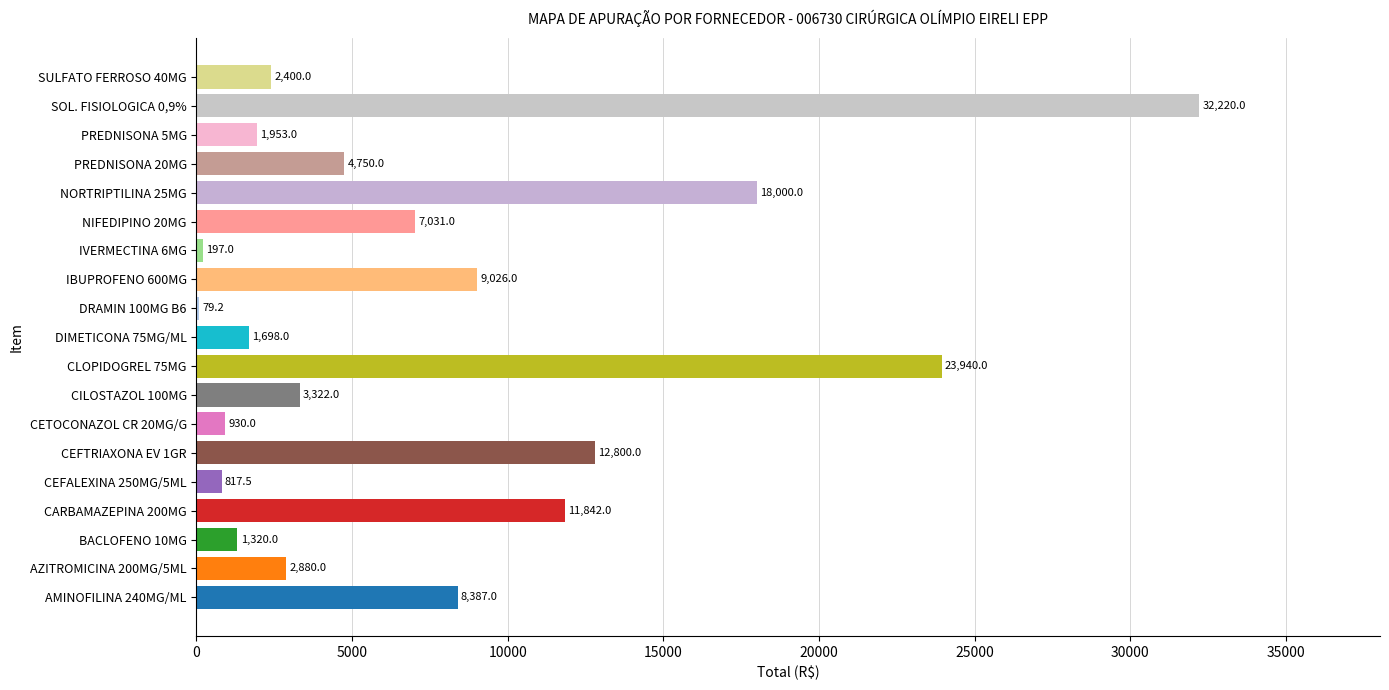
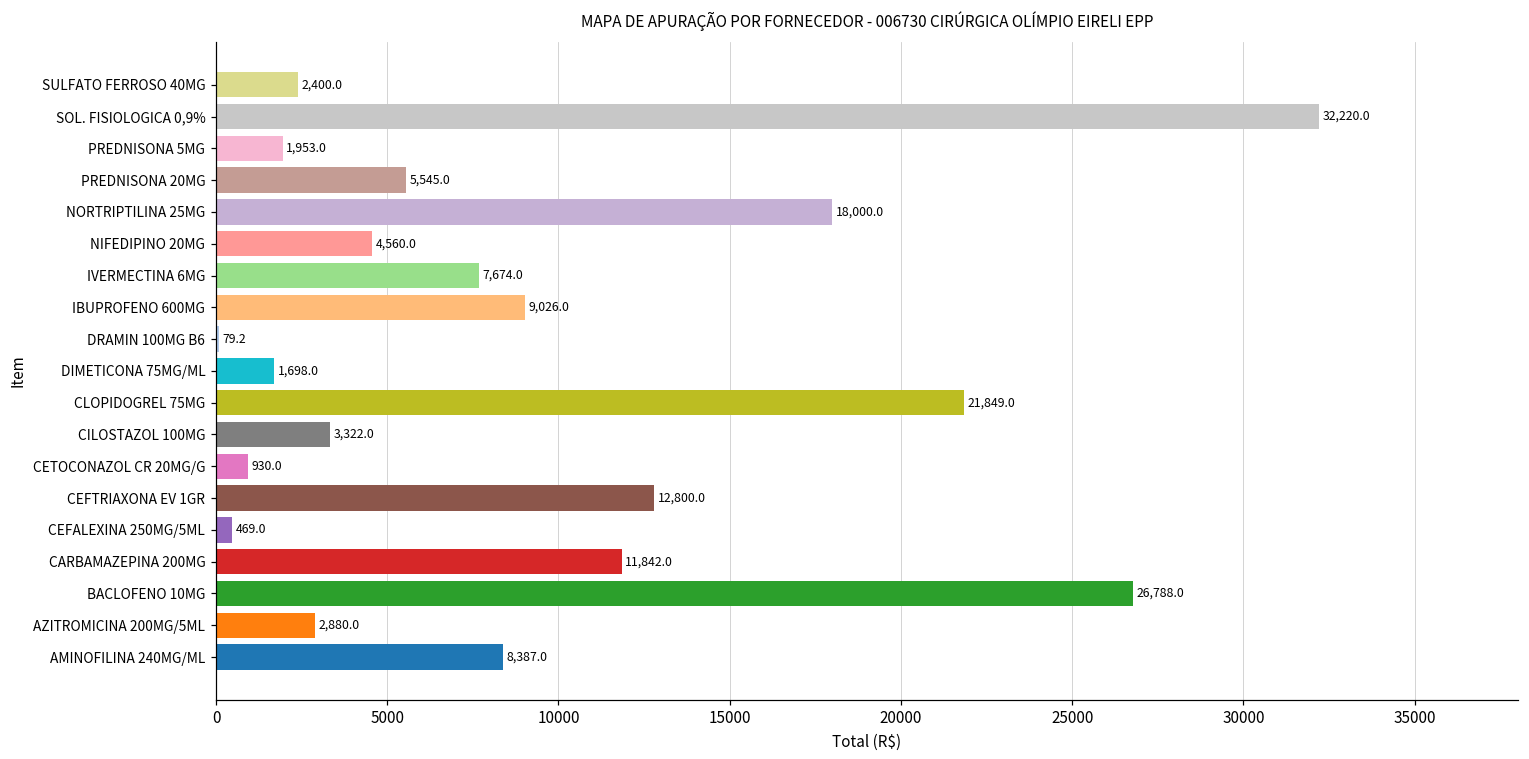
  {
    "SULFATO FERROSO 40MG": "2,400.0",
    "SOL. FISIOLOGICA 0,9%": "32,220.0",
    "PREDNISONA 5MG": "1,953.0",
-   "PREDNISONA 20MG": "4,750.0",
+   "PREDNISONA 20MG": "5,545.0",
    "NORTRIPTILINA 25MG": "18,000.0",
-   "NIFEDIPINO 20MG": "7,031.0",
-   "IVERMECTINA 6MG": "197.0",
+   "NIFEDIPINO 20MG": "4,560.0",
+   "IVERMECTINA 6MG": "7,674.0",
    "IBUPROFENO 600MG": "9,026.0",
    "DRAMIN 100MG B6": "79.2",
    "DIMETICONA 75MG/ML": "1,698.0",
-   "CLOPIDOGREL 75MG": "23,940.0",
+   "CLOPIDOGREL 75MG": "21,849.0",
    "CILOSTAZOL 100MG": "3,322.0",
    "CETOCONAZOL CR 20MG/G": "930.0",
    "CEFTRIAXONA EV 1GR": "12,800.0",
-   "CEFALEXINA 250MG/5ML": "817.5",
+   "CEFALEXINA 250MG/5ML": "469.0",
    "CARBAMAZEPINA 200MG": "11,842.0",
-   "BACLOFENO 10MG": "1,320.0",
+   "BACLOFENO 10MG": "26,788.0",
    "AZITROMICINA 200MG/5ML": "2,880.0",
    "AMINOFILINA 240MG/ML": "8,387.0"
  }
